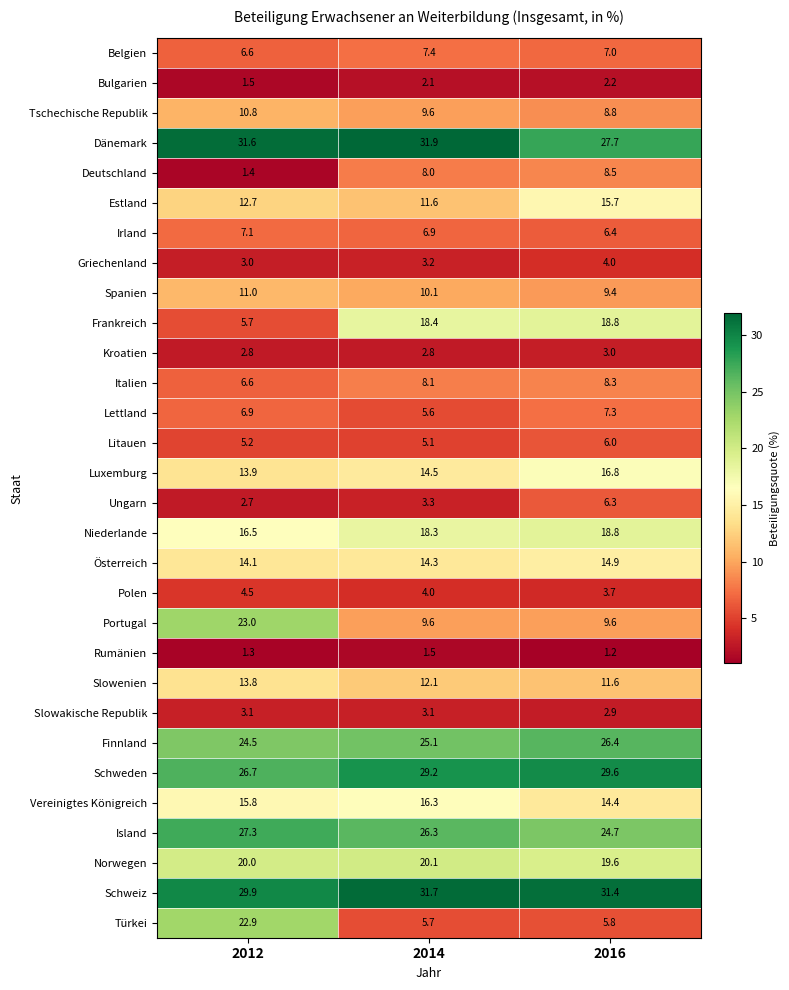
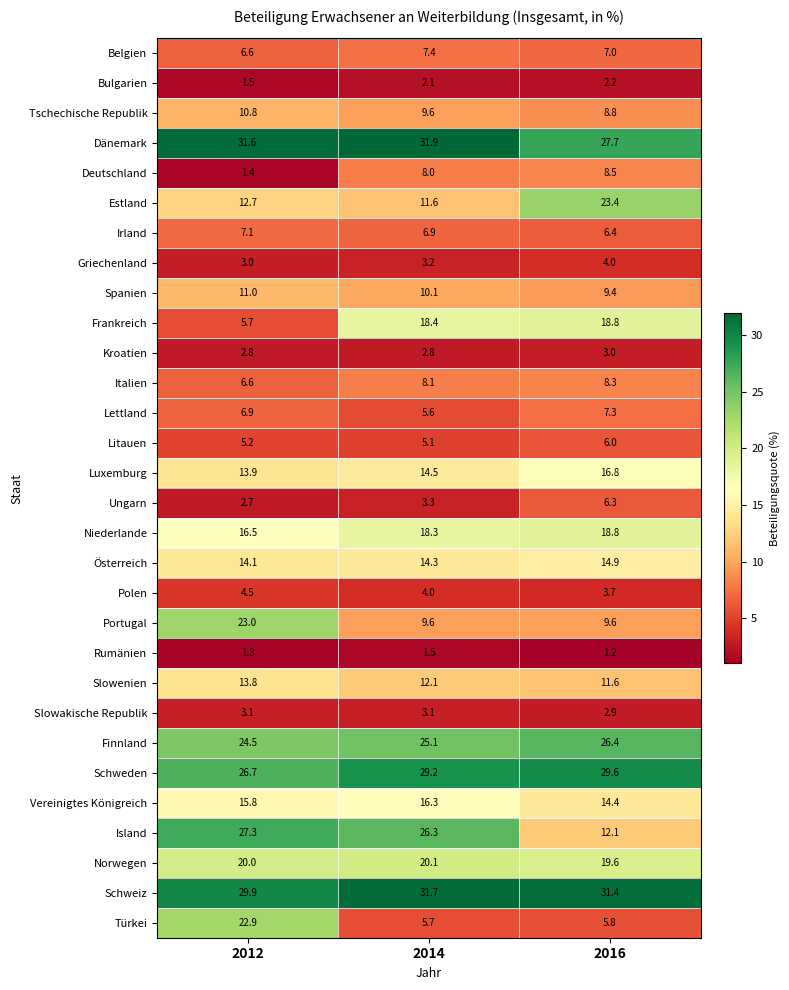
  {
    "Belgien": {
      "2012": 6.6,
      "2014": 7.4,
      "2016": 7.0
    },
    "Bulgarien": {
      "2012": 1.5,
      "2014": 2.1,
      "2016": 2.2
    },
    "Tschechische Republik": {
      "2012": 10.8,
      "2014": 9.6,
      "2016": 8.8
    },
    "Dänemark": {
      "2012": 31.6,
      "2014": 31.9,
      "2016": 27.7
    },
    "Deutschland": {
      "2012": 1.4,
      "2014": 8.0,
      "2016": 8.5
    },
    "Estland": {
      "2012": 12.7,
      "2014": 11.6,
-     "2016": 15.7
+     "2016": 23.4
    },
    "Irland": {
      "2012": 7.1,
      "2014": 6.9,
      "2016": 6.4
    },
    "Griechenland": {
      "2012": 3.0,
      "2014": 3.2,
      "2016": 4.0
    },
    "Spanien": {
      "2012": 11.0,
      "2014": 10.1,
      "2016": 9.4
    },
    "Frankreich": {
      "2012": 5.7,
      "2014": 18.4,
      "2016": 18.8
    },
    "Kroatien": {
      "2012": 2.8,
      "2014": 2.8,
      "2016": 3.0
    },
    "Italien": {
      "2012": 6.6,
      "2014": 8.1,
      "2016": 8.3
    },
    "Lettland": {
      "2012": 6.9,
      "2014": 5.6,
      "2016": 7.3
    },
    "Litauen": {
      "2012": 5.2,
      "2014": 5.1,
      "2016": 6.0
    },
    "Luxemburg": {
      "2012": 13.9,
      "2014": 14.5,
      "2016": 16.8
    },
    "Ungarn": {
      "2012": 2.7,
      "2014": 3.3,
      "2016": 6.3
    },
    "Niederlande": {
      "2012": 16.5,
      "2014": 18.3,
      "2016": 18.8
    },
    "Österreich": {
      "2012": 14.1,
      "2014": 14.3,
      "2016": 14.9
    },
    "Polen": {
      "2012": 4.5,
      "2014": 4.0,
      "2016": 3.7
    },
    "Portugal": {
      "2012": 23.0,
      "2014": 9.6,
      "2016": 9.6
    },
    "Rumänien": {
      "2012": 1.3,
      "2014": 1.5,
      "2016": 1.2
    },
    "Slowenien": {
      "2012": 13.8,
      "2014": 12.1,
      "2016": 11.6
    },
    "Slowakische Republik": {
      "2012": 3.1,
      "2014": 3.1,
      "2016": 2.9
    },
    "Finnland": {
      "2012": 24.5,
      "2014": 25.1,
      "2016": 26.4
    },
    "Schweden": {
      "2012": 26.7,
      "2014": 29.2,
      "2016": 29.6
    },
    "Vereinigtes Königreich": {
      "2012": 15.8,
      "2014": 16.3,
      "2016": 14.4
    },
    "Island": {
      "2012": 27.3,
      "2014": 26.3,
-     "2016": 24.7
+     "2016": 12.1
    },
    "Norwegen": {
      "2012": 20.0,
      "2014": 20.1,
      "2016": 19.6
    },
    "Schweiz": {
      "2012": 29.9,
      "2014": 31.7,
      "2016": 31.4
    },
    "Türkei": {
      "2012": 22.9,
      "2014": 5.7,
      "2016": 5.8
    }
  }
